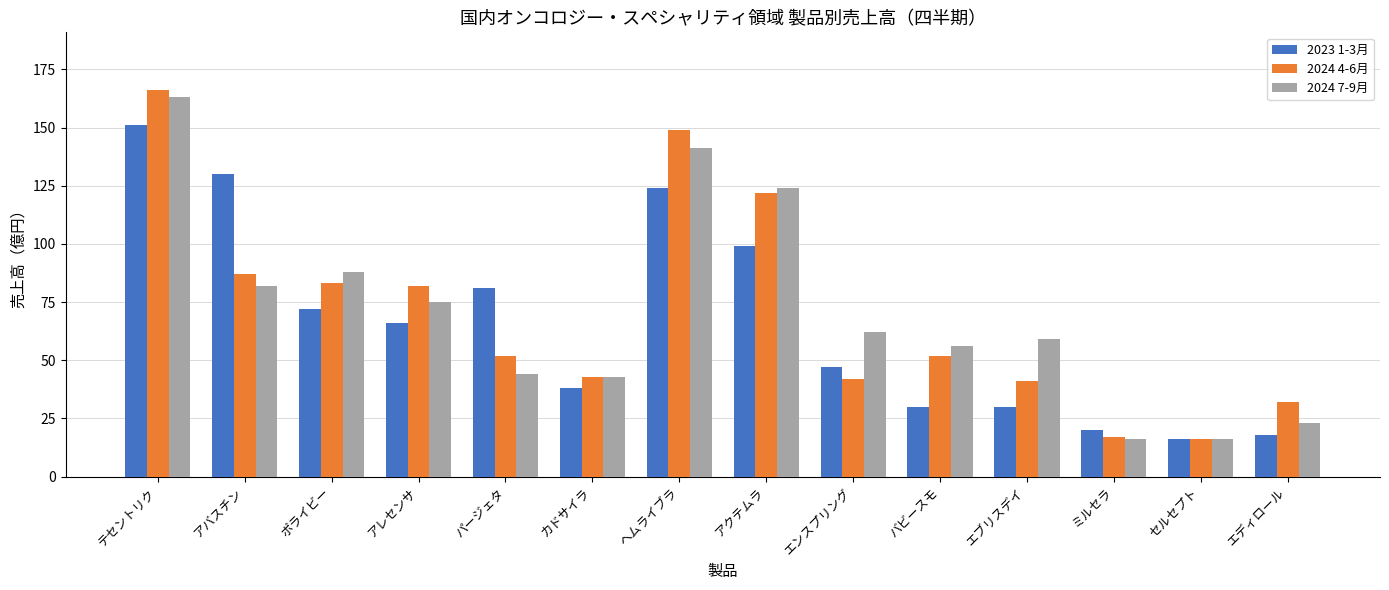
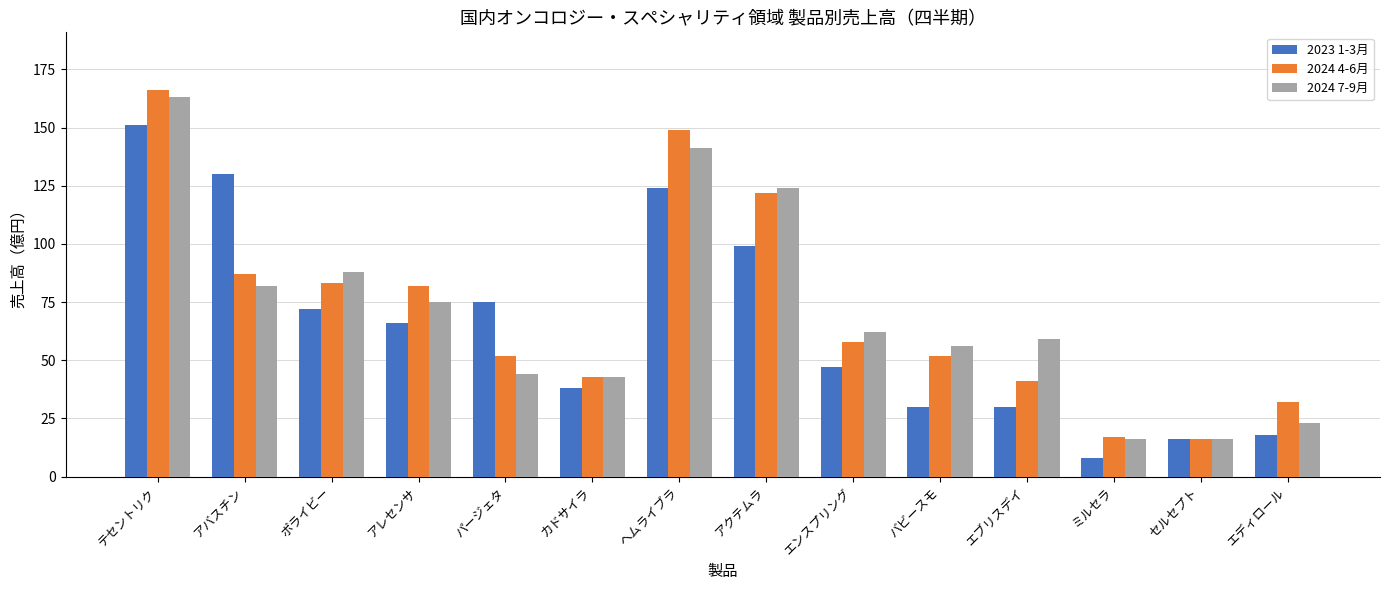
  {
    "2023 1-3月": {
      "テセントリク": 151,
      "アバスチン": 130,
      "ポライビー": 72,
      "アレセンサ": 66,
-     "パージェタ": 81,
+     "パージェタ": 75,
      "カドサイラ": 38,
      "ヘムライブラ": 124,
      "アクテムラ": 99,
      "エンスプリング": 47,
      "バビースモ": 30,
      "エブリスデイ": 30,
-     "ミルセラ": 20,
+     "ミルセラ": 8,
      "セルセプト": 16,
      "エディロール": 18
    },
    "2024 4-6月": {
      "テセントリク": 166,
      "アバスチン": 87,
      "ポライビー": 83,
      "アレセンサ": 82,
      "パージェタ": 52,
      "カドサイラ": 43,
      "ヘムライブラ": 149,
      "アクテムラ": 122,
-     "エンスプリング": 42,
+     "エンスプリング": 58,
      "バビースモ": 52,
      "エブリスデイ": 41,
      "ミルセラ": 17,
      "セルセプト": 16,
      "エディロール": 32
    },
    "2024 7-9月": {
      "テセントリク": 163,
      "アバスチン": 82,
      "ポライビー": 88,
      "アレセンサ": 75,
      "パージェタ": 44,
      "カドサイラ": 43,
      "ヘムライブラ": 141,
      "アクテムラ": 124,
      "エンスプリング": 62,
      "バビースモ": 56,
      "エブリスデイ": 59,
      "ミルセラ": 16,
      "セルセプト": 16,
      "エディロール": 23
    }
  }
